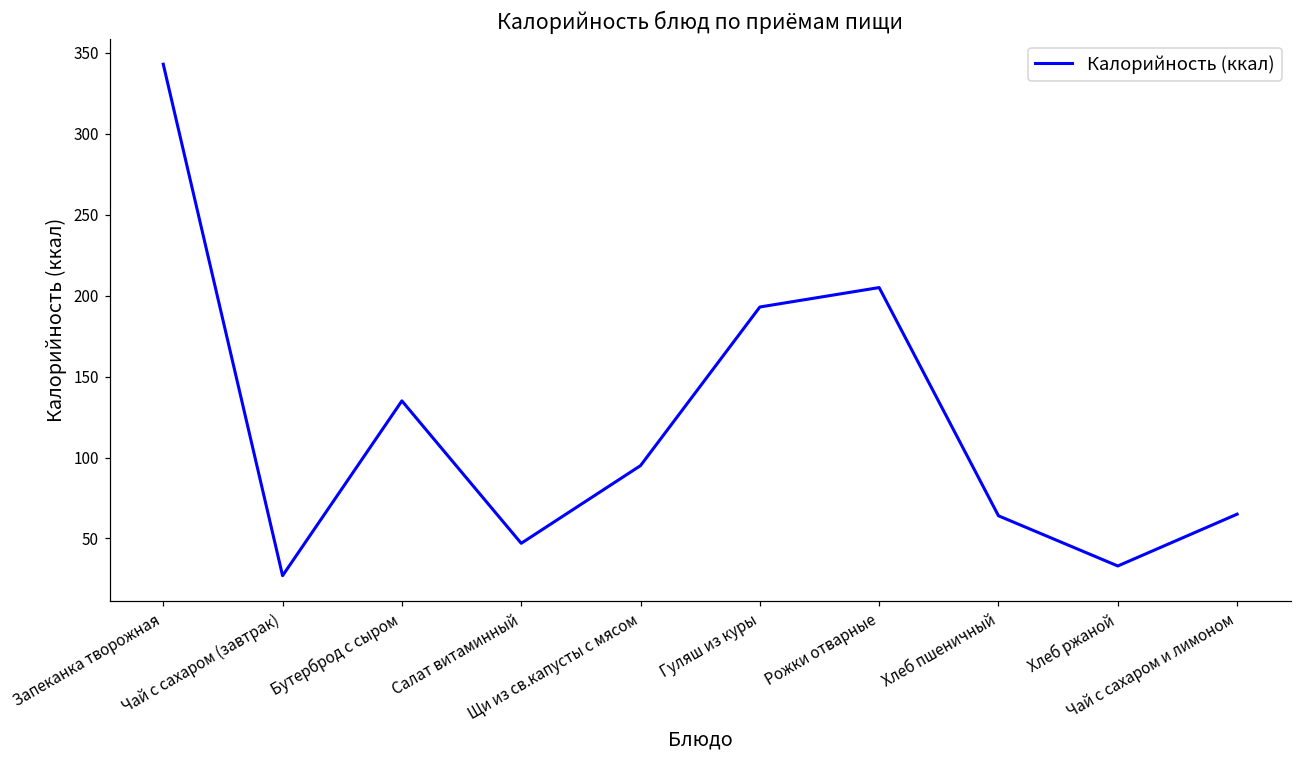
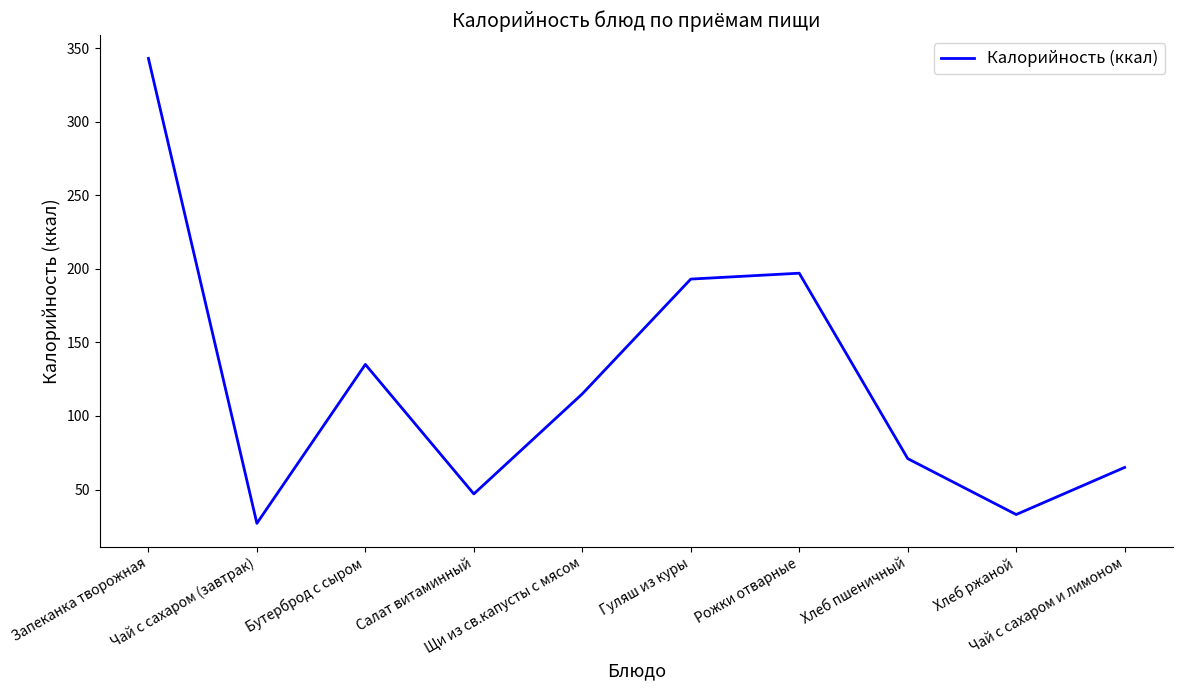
  {
    "Запеканка творожная": 343,
    "Чай с сахаром (завтрак)": 27,
    "Бутерброд с сыром": 135,
    "Салат витаминный": 47,
-   "Щи из св.капусты с мясом": 95,
+   "Щи из св.капусты с мясом": 115,
    "Гуляш из куры": 193,
-   "Рожки отварные": 205,
-   "Хлеб пшеничный": 64,
+   "Рожки отварные": 197,
+   "Хлеб пшеничный": 71,
    "Хлеб ржаной": 33,
    "Чай с сахаром и лимоном": 65
  }
